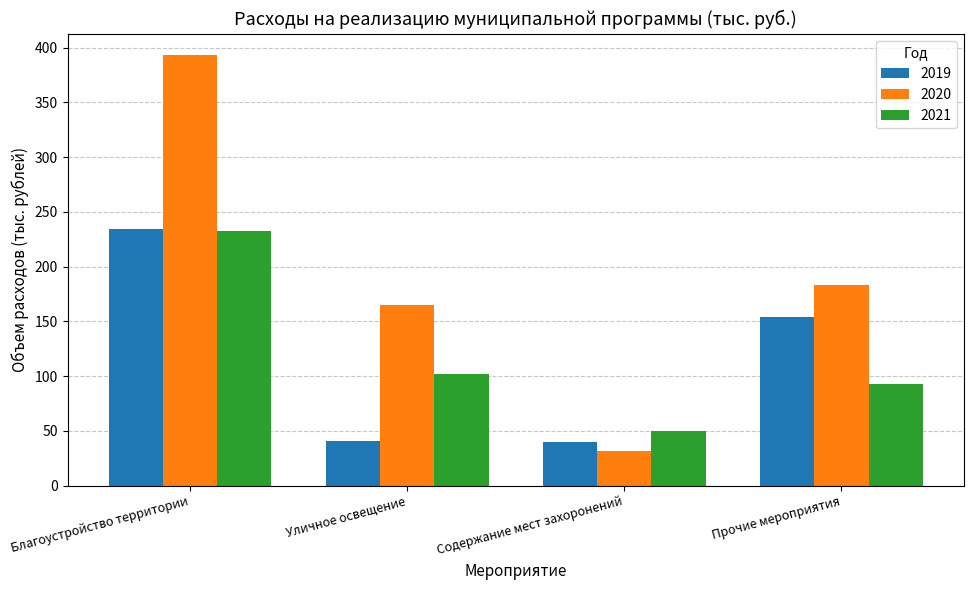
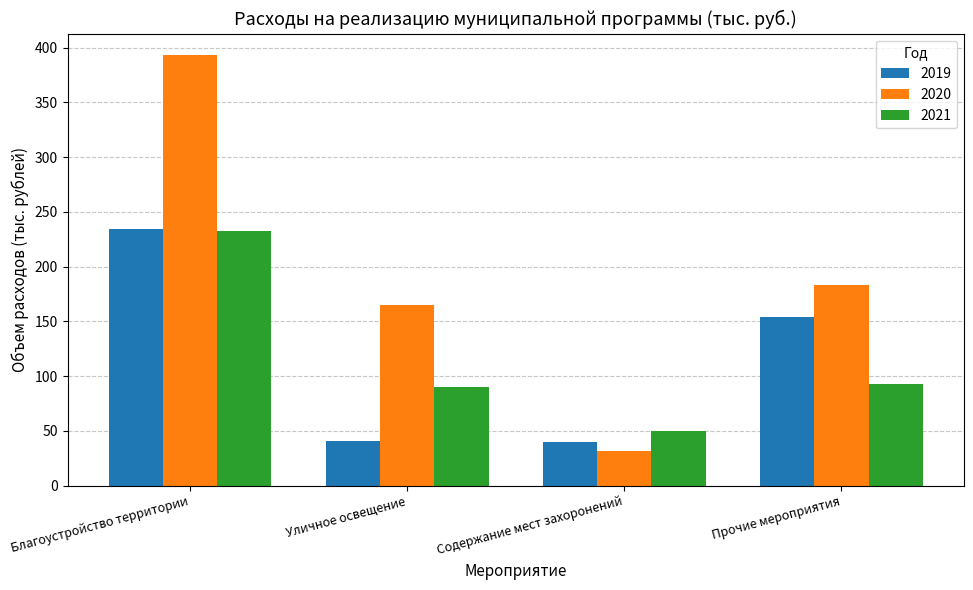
  {
    "2019": {
      "Благоустройство территории": 234,
      "Уличное освещение": 41,
      "Содержание мест захоронений": 39,
      "Прочие мероприятия": 154
    },
    "2020": {
      "Благоустройство территории": 393,
      "Уличное освещение": 165,
      "Содержание мест захоронений": 32,
      "Прочие мероприятия": 183
    },
    "2021": {
      "Благоустройство территории": 233,
-     "Уличное освещение": 102,
+     "Уличное освещение": 90,
      "Содержание мест захоронений": 50,
      "Прочие мероприятия": 93
    }
  }
